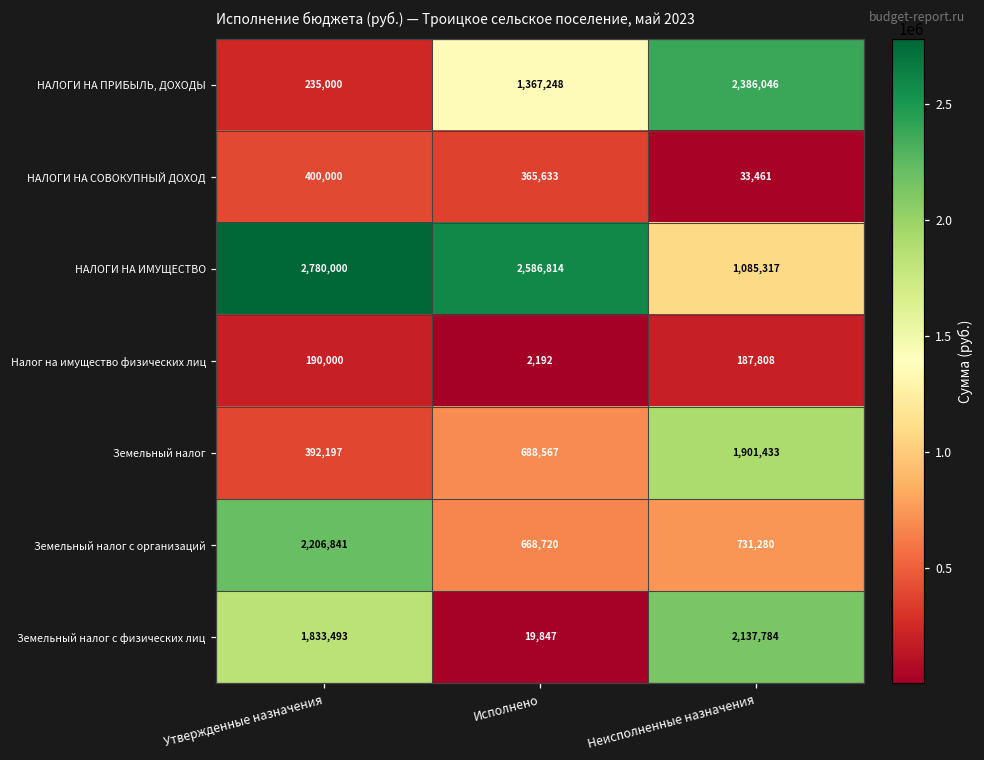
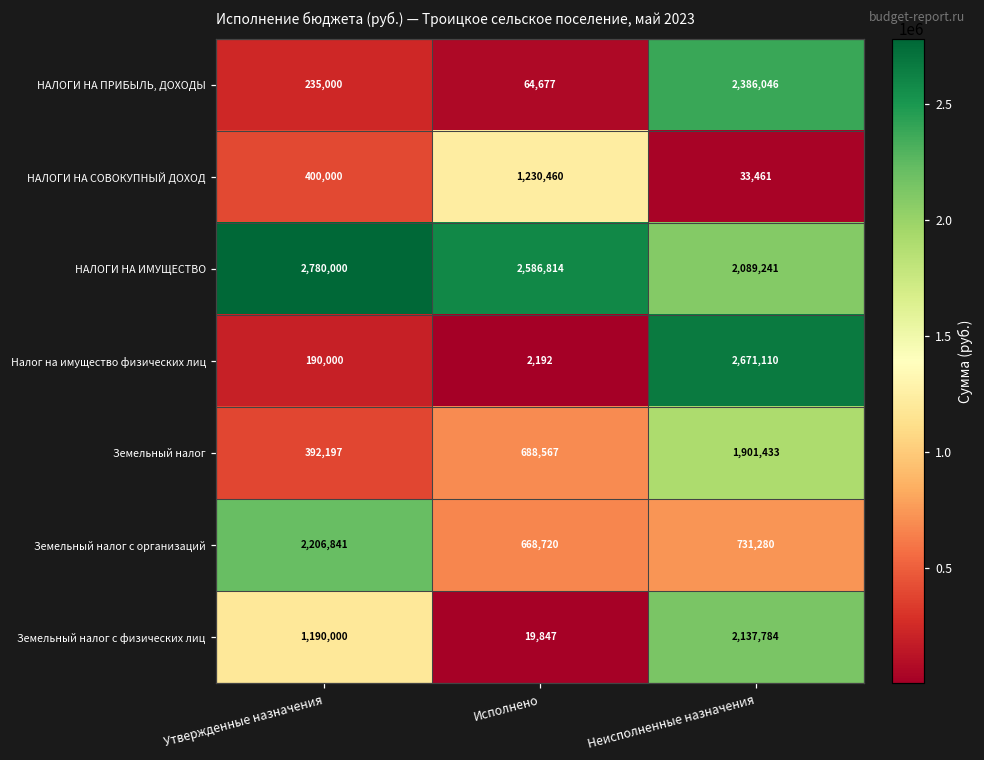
  {
    "НАЛОГИ НА ПРИБЫЛЬ, ДОХОДЫ": {
      "Утвержденные назначения": "235,000",
-     "Исполнено": "1,367,248",
+     "Исполнено": "64,677",
      "Неисполненные назначения": "2,386,046"
    },
    "НАЛОГИ НА СОВОКУПНЫЙ ДОХОД": {
      "Утвержденные назначения": "400,000",
-     "Исполнено": "365,633",
+     "Исполнено": "1,230,460",
      "Неисполненные назначения": "33,461"
    },
    "НАЛОГИ НА ИМУЩЕСТВО": {
      "Утвержденные назначения": "2,780,000",
      "Исполнено": "2,586,814",
-     "Неисполненные назначения": "1,085,317"
+     "Неисполненные назначения": "2,089,241"
    },
    "Налог на имущество физических лиц": {
      "Утвержденные назначения": "190,000",
      "Исполнено": "2,192",
-     "Неисполненные назначения": "187,808"
+     "Неисполненные назначения": "2,671,110"
    },
    "Земельный налог": {
      "Утвержденные назначения": "392,197",
      "Исполнено": "688,567",
      "Неисполненные назначения": "1,901,433"
    },
    "Земельный налог с организаций": {
      "Утвержденные назначения": "2,206,841",
      "Исполнено": "668,720",
      "Неисполненные назначения": "731,280"
    },
    "Земельный налог с физических лиц": {
-     "Утвержденные назначения": "1,833,493",
+     "Утвержденные назначения": "1,190,000",
      "Исполнено": "19,847",
      "Неисполненные назначения": "2,137,784"
    }
  }
